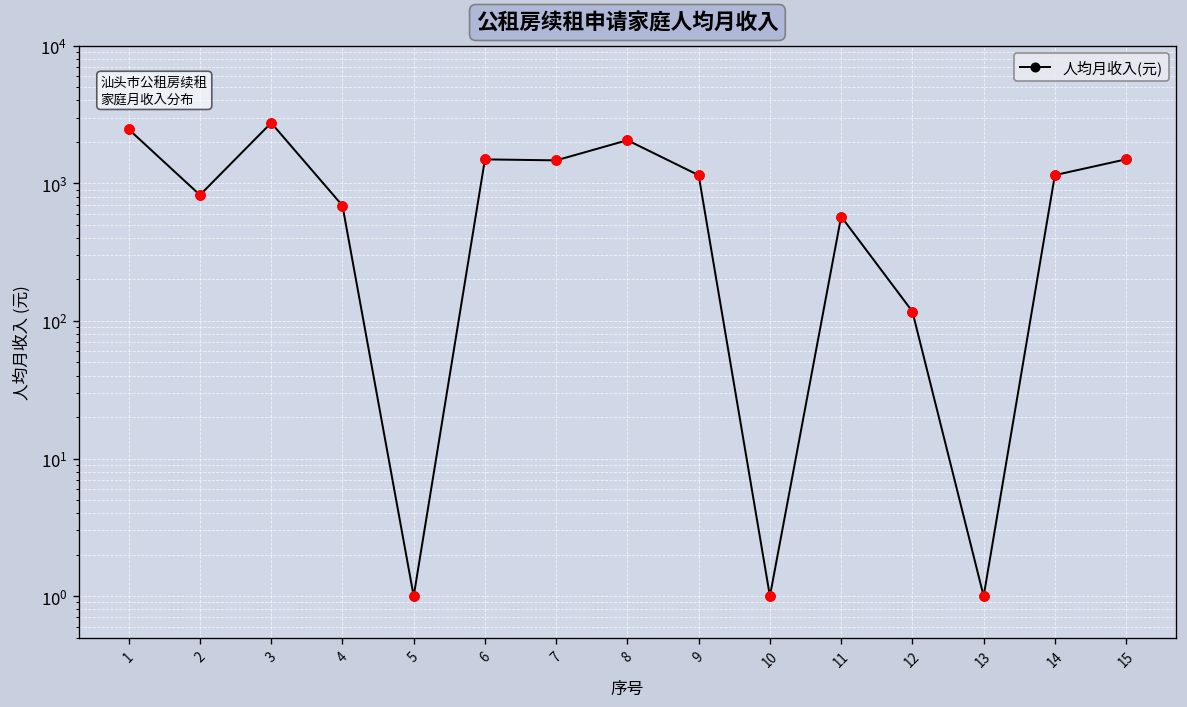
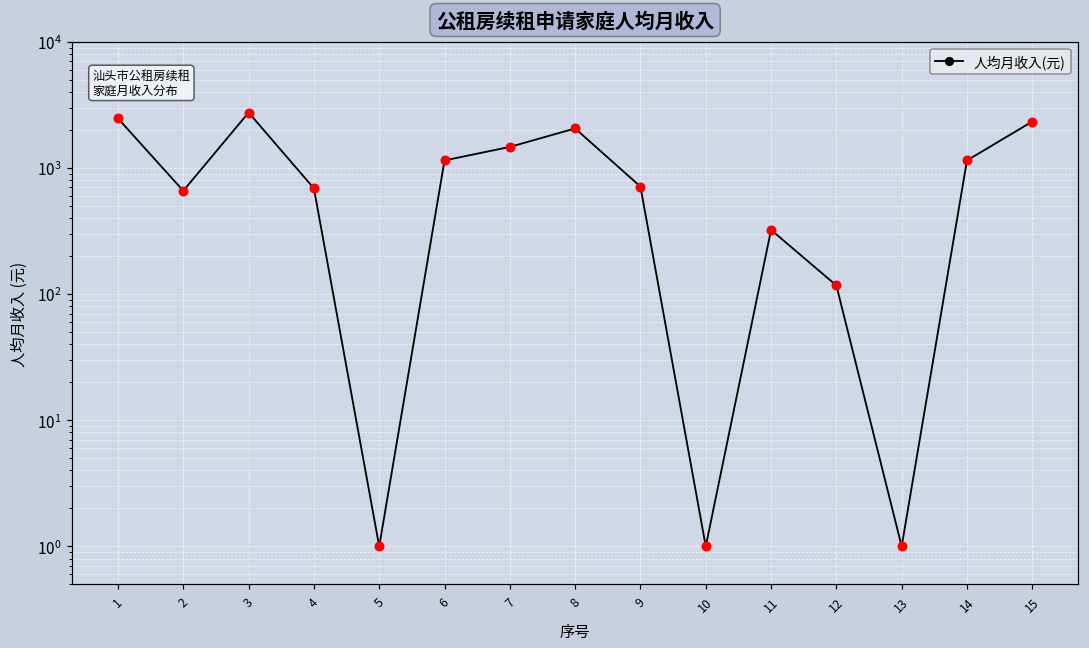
  {
    "1": 2500,
-   "2": 800,
+   "2": 700,
    "3": 2700,
    "4": 700,
    "5": 1,
-   "6": 1500,
+   "6": 1100,
    "7": 1500,
    "8": 2100,
-   "9": 1100,
+   "9": 700,
    "10": 1,
-   "11": 600,
+   "11": 320,
    "12": 120,
    "13": 1,
    "14": 1100,
-   "15": 1500
+   "15": 2300
  }
